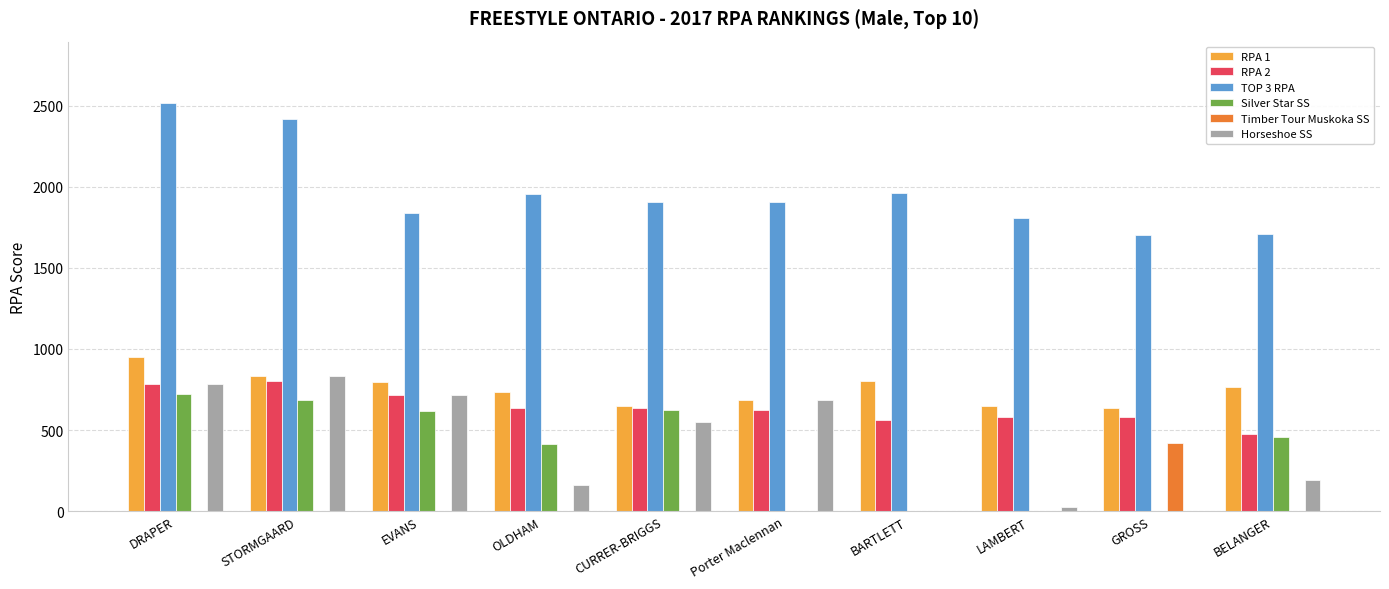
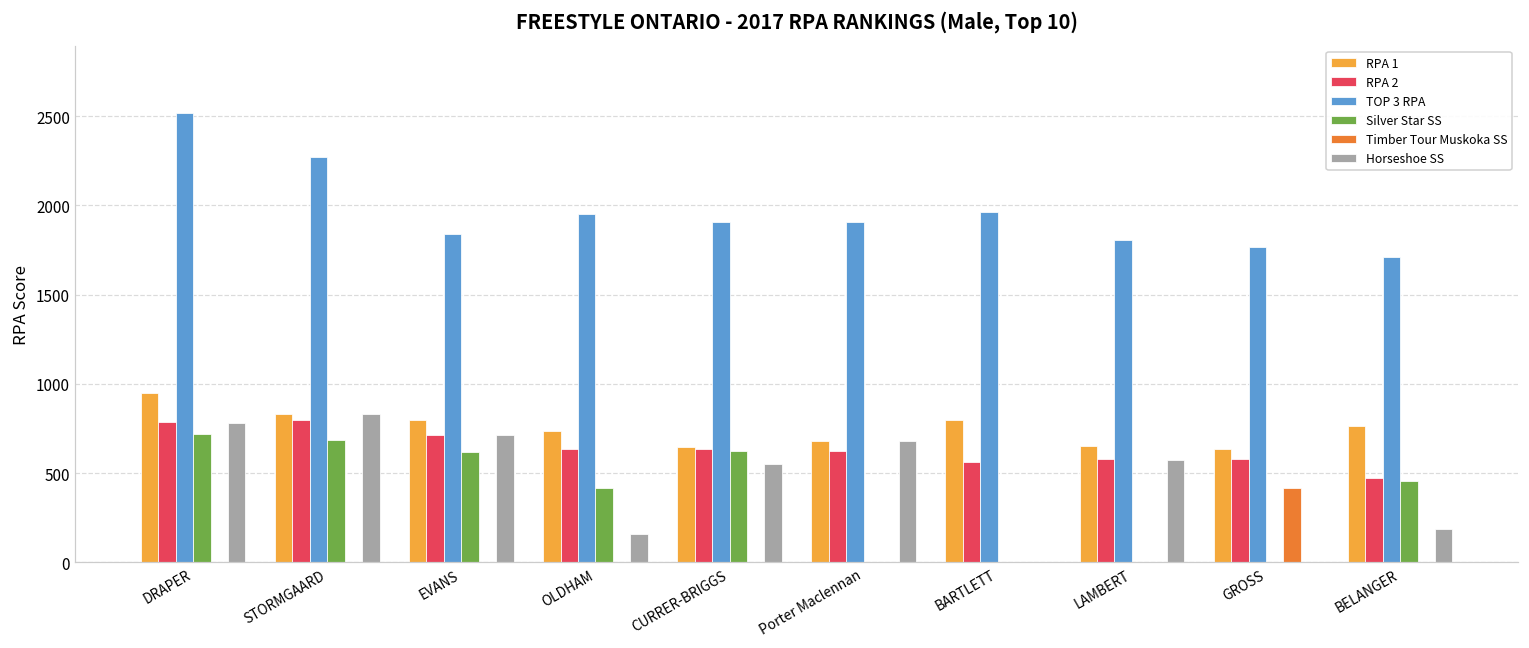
  {
    "RPA 2": {
      "DRAPER": 790,
      "STORMGAARD": 800,
      "EVANS": 710,
      "OLDHAM": 640,
      "CURRER-BRIGGS": 640,
      "Porter Maclennan": 630,
      "BARTLETT": 570,
      "LAMBERT": 580,
      "GROSS": 580,
      "BELANGER": 470
    },
    "TOP 3 RPA": {
      "DRAPER": 2520,
-     "STORMGAARD": 2420,
+     "STORMGAARD": 2270,
      "EVANS": 1840,
      "OLDHAM": 1950,
      "CURRER-BRIGGS": 1910,
      "Porter Maclennan": 1910,
      "BARTLETT": 1960,
      "LAMBERT": 1800,
-     "GROSS": 1710,
+     "GROSS": 1770,
      "BELANGER": 1710
    },
    "Silver Star SS": {
      "DRAPER": 720,
      "STORMGAARD": 690,
      "EVANS": 620,
      "OLDHAM": 420,
      "CURRER-BRIGGS": 620,
      "Porter Maclennan": 0,
      "BARTLETT": 0,
      "LAMBERT": 0,
      "GROSS": 0,
      "BELANGER": 460
    },
    "Horseshoe SS": {
      "DRAPER": 780,
      "STORMGAARD": 830,
      "EVANS": 710,
      "OLDHAM": 160,
      "CURRER-BRIGGS": 550,
      "Porter Maclennan": 680,
      "BARTLETT": 0,
-     "LAMBERT": 20,
+     "LAMBERT": 580,
      "GROSS": 0,
      "BELANGER": 190
    }
  }
